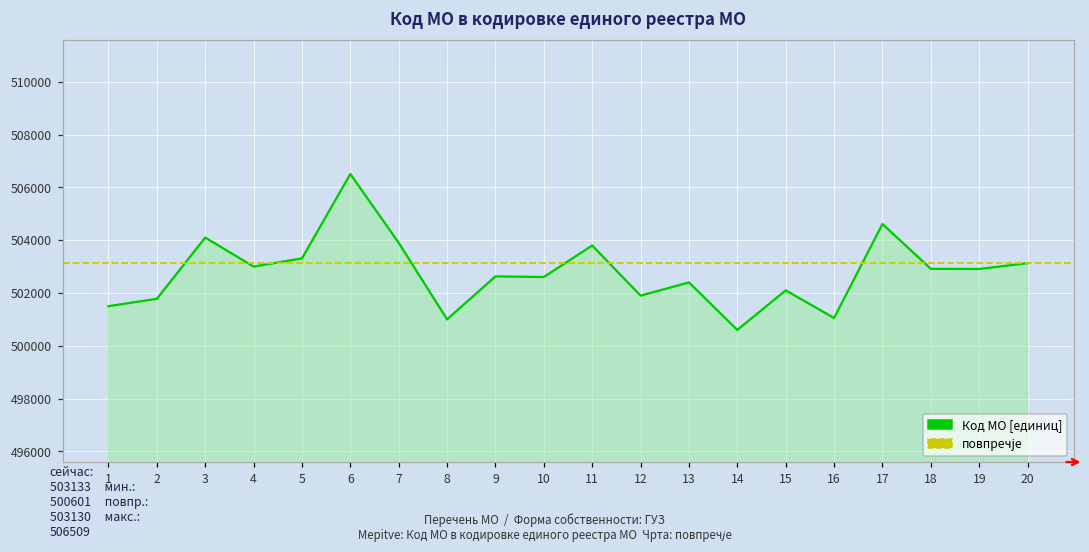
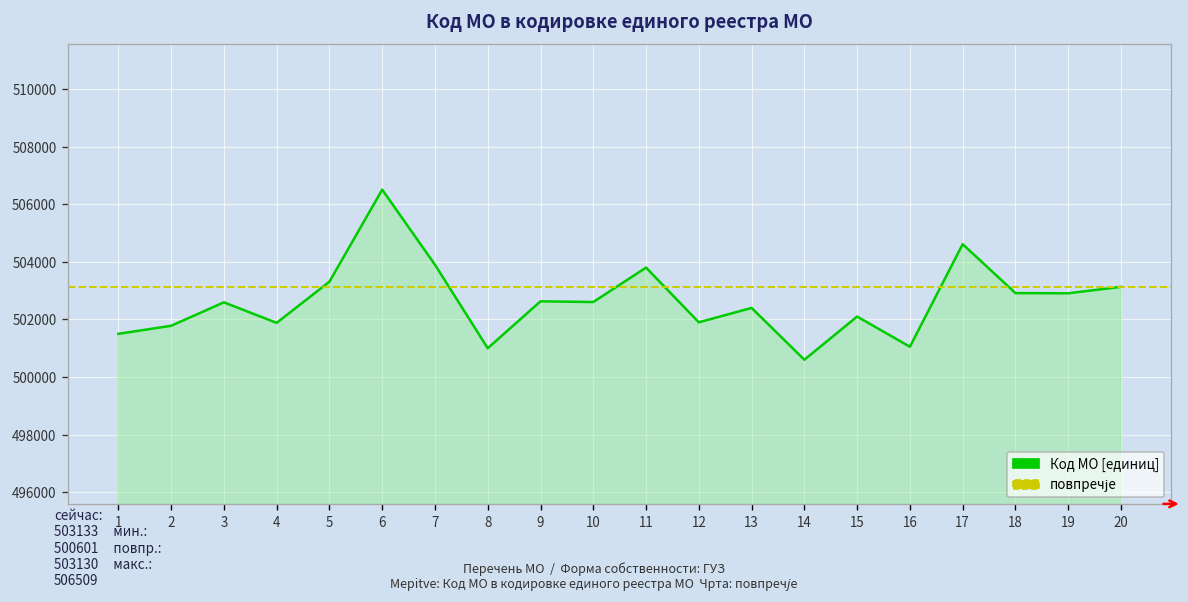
  {
    "1": 501500,
    "2": 501800,
-   "3": 504100,
-   "4": 503000,
+   "3": 502600,
+   "4": 501900,
    "5": 503300,
    "6": 506500,
    "7": 503900,
    "8": 501000,
    "9": 502600,
    "10": 502600,
    "11": 503800,
    "12": 501900,
    "13": 502400,
    "14": 500600,
    "15": 502100,
    "16": 501100,
    "17": 504600,
    "18": 502900,
    "19": 502900,
    "20": 503100
  }
